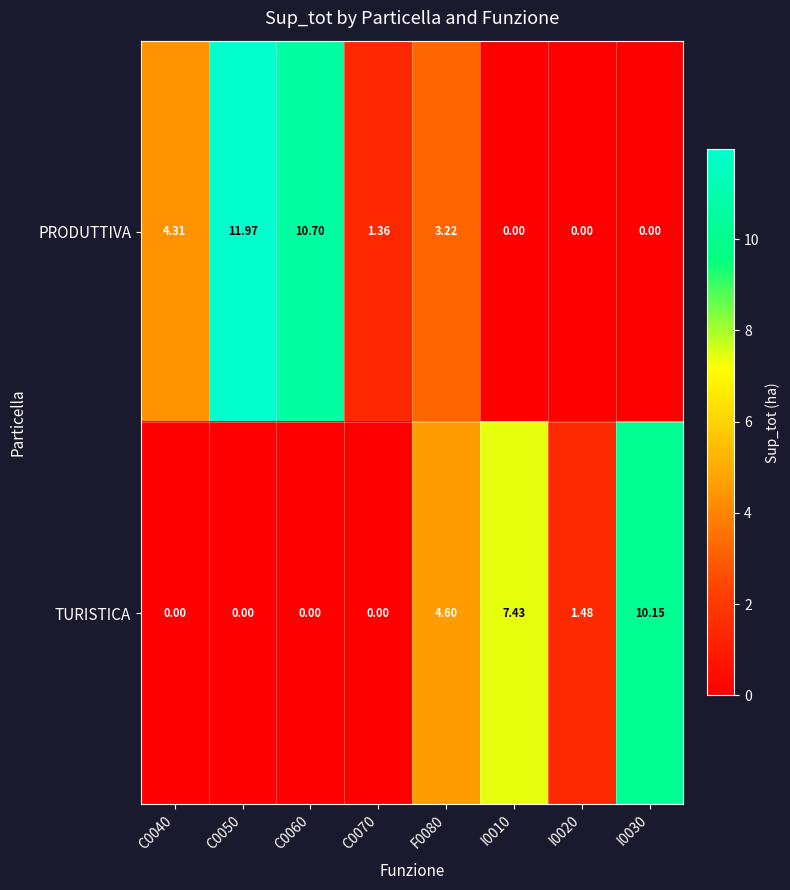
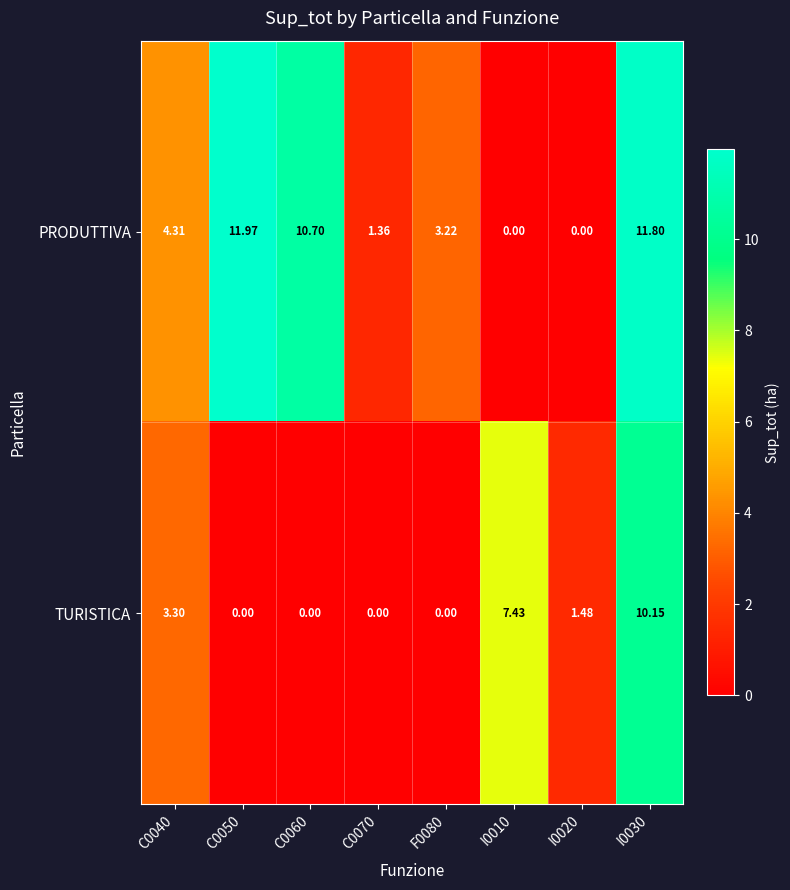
  {
    "PRODUTTIVA": {
      "C0040": 4.31,
      "C0050": 11.97,
      "C0060": 10.70,
      "C0070": 1.36,
      "F0080": 3.22,
      "I0010": 0.00,
      "I0020": 0.00,
-     "I0030": 0.00
+     "I0030": 11.80
    },
    "TURISTICA": {
-     "C0040": 0.00,
+     "C0040": 3.30,
      "C0050": 0.00,
      "C0060": 0.00,
      "C0070": 0.00,
-     "F0080": 4.60,
+     "F0080": 0.00,
      "I0010": 7.43,
      "I0020": 1.48,
      "I0030": 10.15
    }
  }
